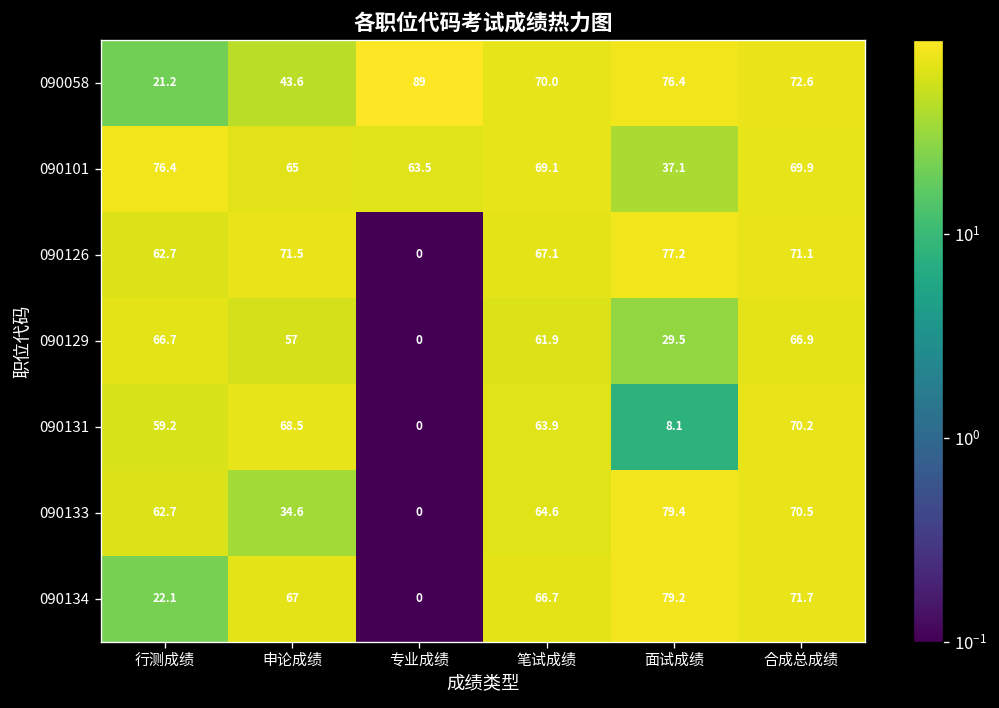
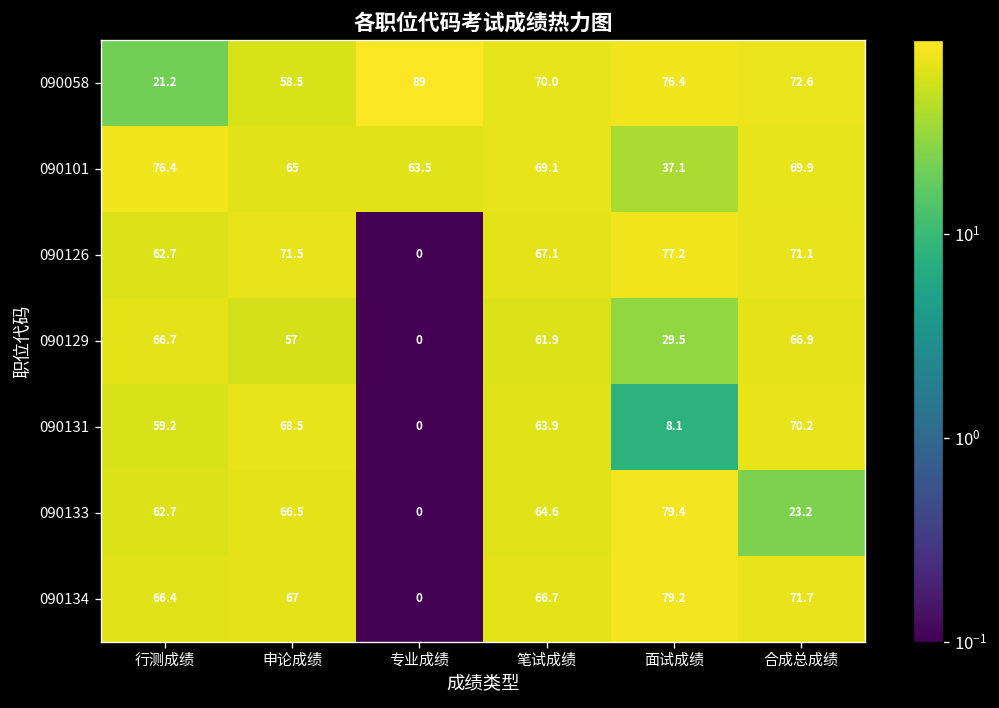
  {
    "090058": {
      "行测成绩": 21.2,
-     "申论成绩": 43.6,
+     "申论成绩": 58.5,
      "专业成绩": 89,
      "笔试成绩": 70.0,
      "面试成绩": 76.4,
      "合成总成绩": 72.6
    },
    "090101": {
      "行测成绩": 76.4,
      "申论成绩": 65,
      "专业成绩": 63.5,
      "笔试成绩": 69.1,
      "面试成绩": 37.1,
      "合成总成绩": 69.9
    },
    "090126": {
      "行测成绩": 62.7,
      "申论成绩": 71.5,
      "专业成绩": 0,
      "笔试成绩": 67.1,
      "面试成绩": 77.2,
      "合成总成绩": 71.1
    },
    "090129": {
      "行测成绩": 66.7,
      "申论成绩": 57,
      "专业成绩": 0,
      "笔试成绩": 61.9,
      "面试成绩": 29.5,
      "合成总成绩": 66.9
    },
    "090131": {
      "行测成绩": 59.2,
      "申论成绩": 68.5,
      "专业成绩": 0,
      "笔试成绩": 63.9,
      "面试成绩": 8.1,
      "合成总成绩": 70.2
    },
    "090133": {
      "行测成绩": 62.7,
-     "申论成绩": 34.6,
+     "申论成绩": 66.5,
      "专业成绩": 0,
      "笔试成绩": 64.6,
      "面试成绩": 79.4,
-     "合成总成绩": 70.5
+     "合成总成绩": 23.2
    },
    "090134": {
-     "行测成绩": 22.1,
+     "行测成绩": 66.4,
      "申论成绩": 67,
      "专业成绩": 0,
      "笔试成绩": 66.7,
      "面试成绩": 79.2,
      "合成总成绩": 71.7
    }
  }
